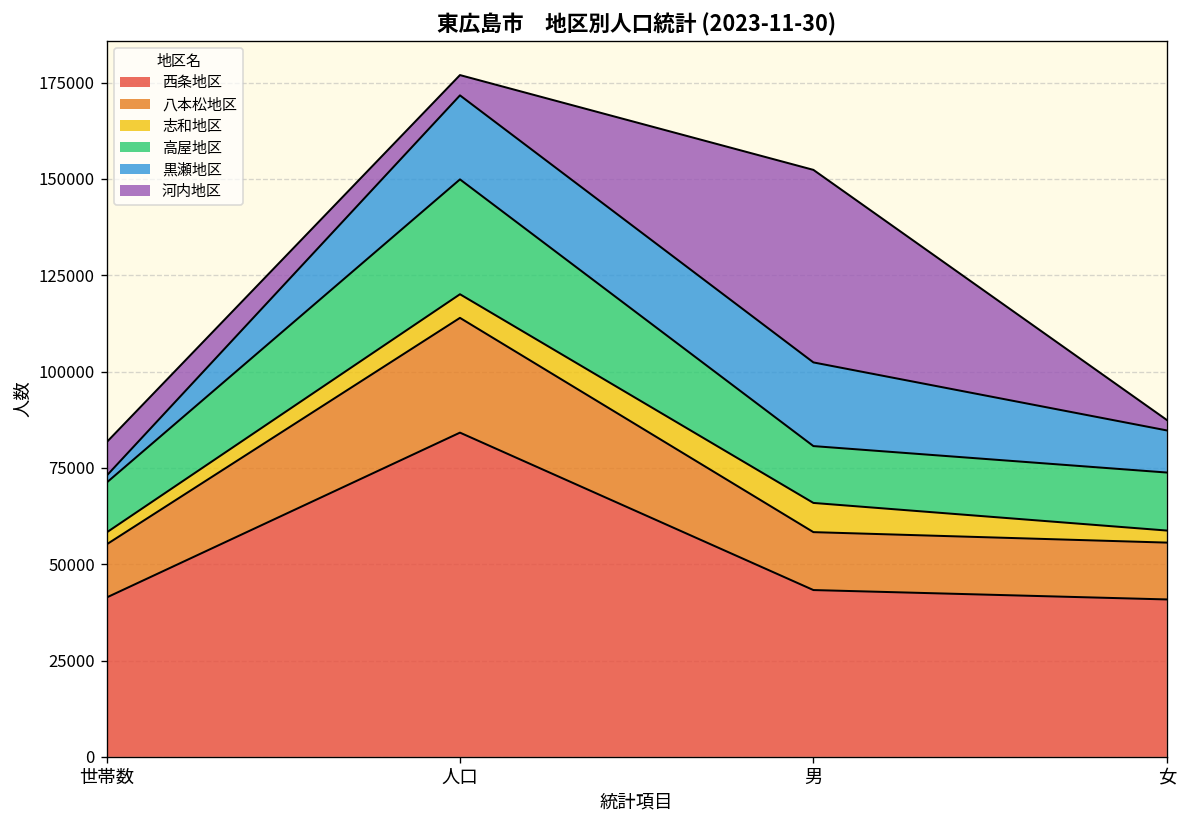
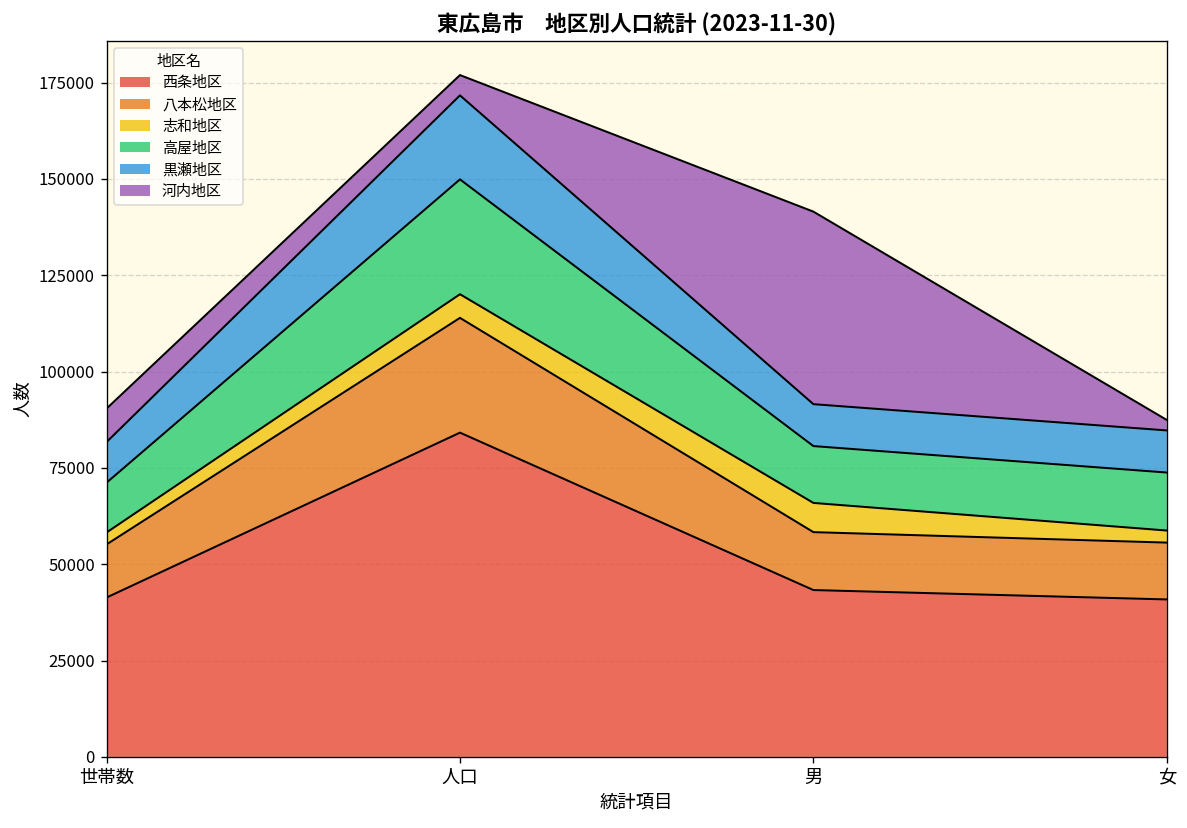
  {
    "志和地区": {
      "世帯数": 3000,
      "人口": 6000,
      "男": 8000,
      "女": 3000
    },
    "高屋地区": {
      "世帯数": 13000,
      "人口": 30000,
      "男": 15000,
      "女": 15000
    },
    "黒瀬地区": {
-     "世帯数": 2000,
+     "世帯数": 11000,
      "人口": 22000,
-     "男": 22000,
+     "男": 11000,
      "女": 11000
    },
    "河内地区": {
      "世帯数": 9000,
      "人口": 5000,
      "男": 50000,
      "女": 3000
    }
  }
